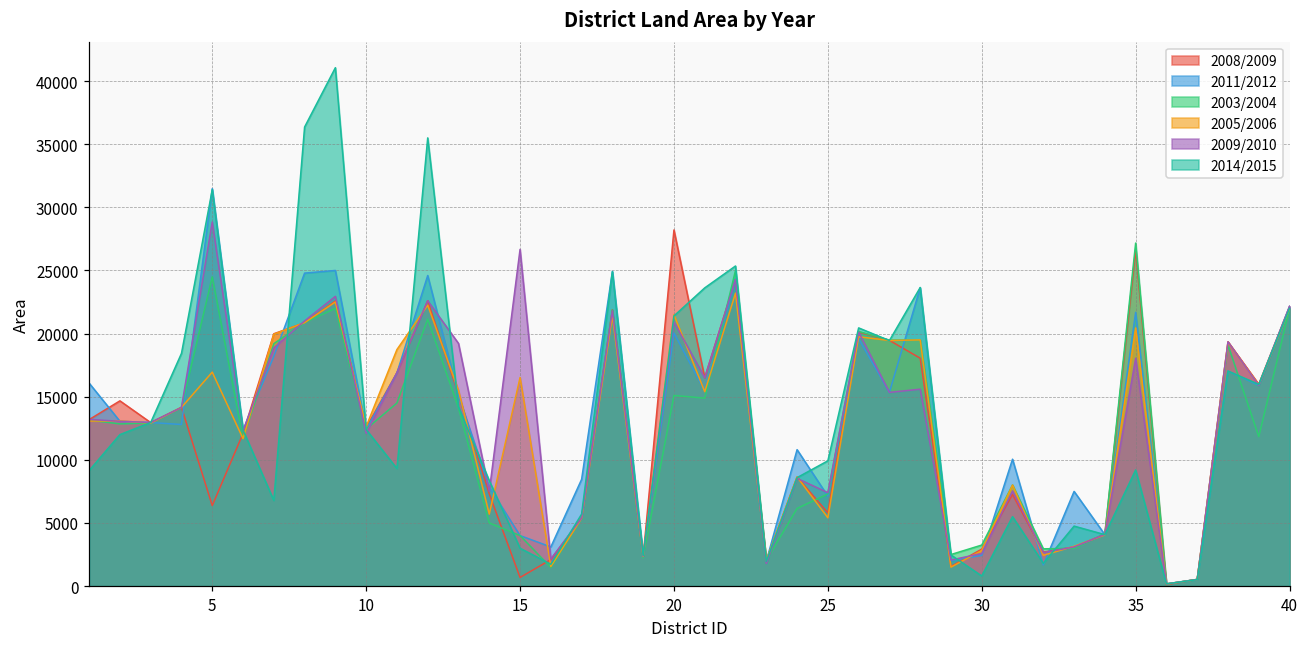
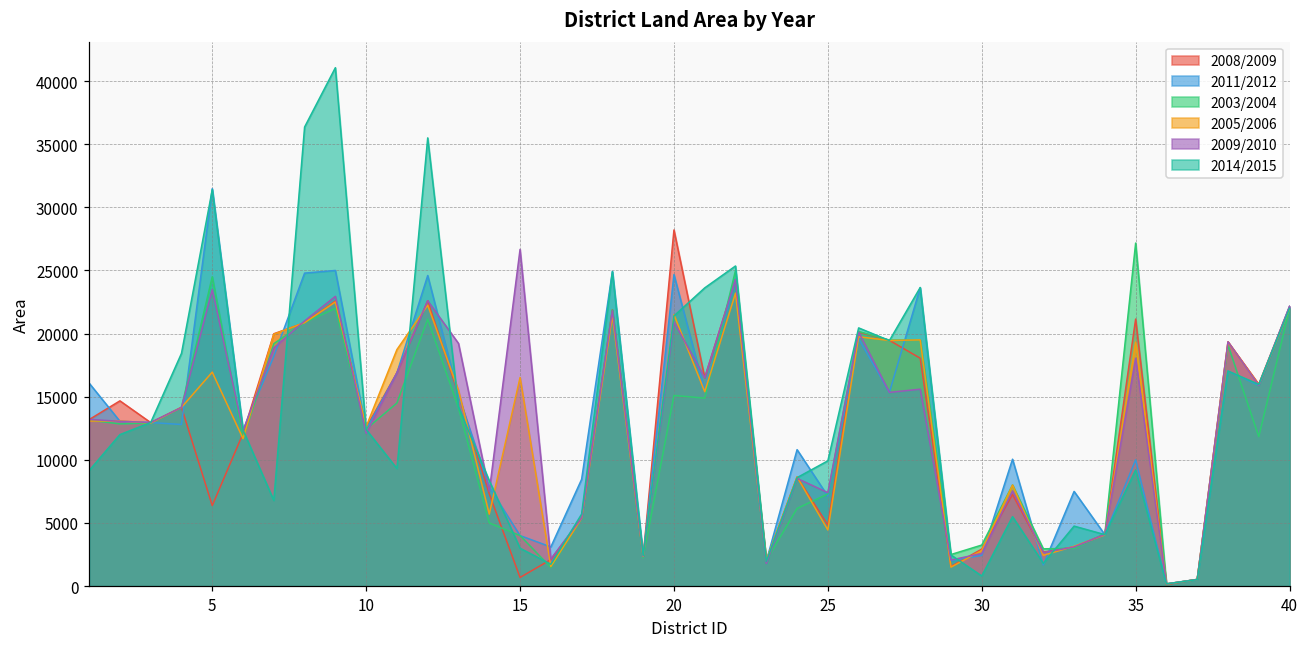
  {
    "2008/2009": {
      "5": 6400,
      "15": 700,
      "20": 28200,
-     "25": 5800,
-     "35": 26600
+     "25": 4800,
+     "35": 21200
    },
    "2011/2012": {
-     "20": 20000,
-     "35": 21700
+     "20": 24700,
+     "35": 10000
    },
    "2005/2006": {
      "5": 16900,
      "15": 16500,
-     "25": 5400,
-     "35": 20500
+     "25": 4400,
+     "35": 19300
    },
    "2009/2010": {
-     "5": 28800,
+     "5": 23500,
      "10": 12100,
      "15": 26700,
      "20": 20900,
      "35": 18100
    }
  }
